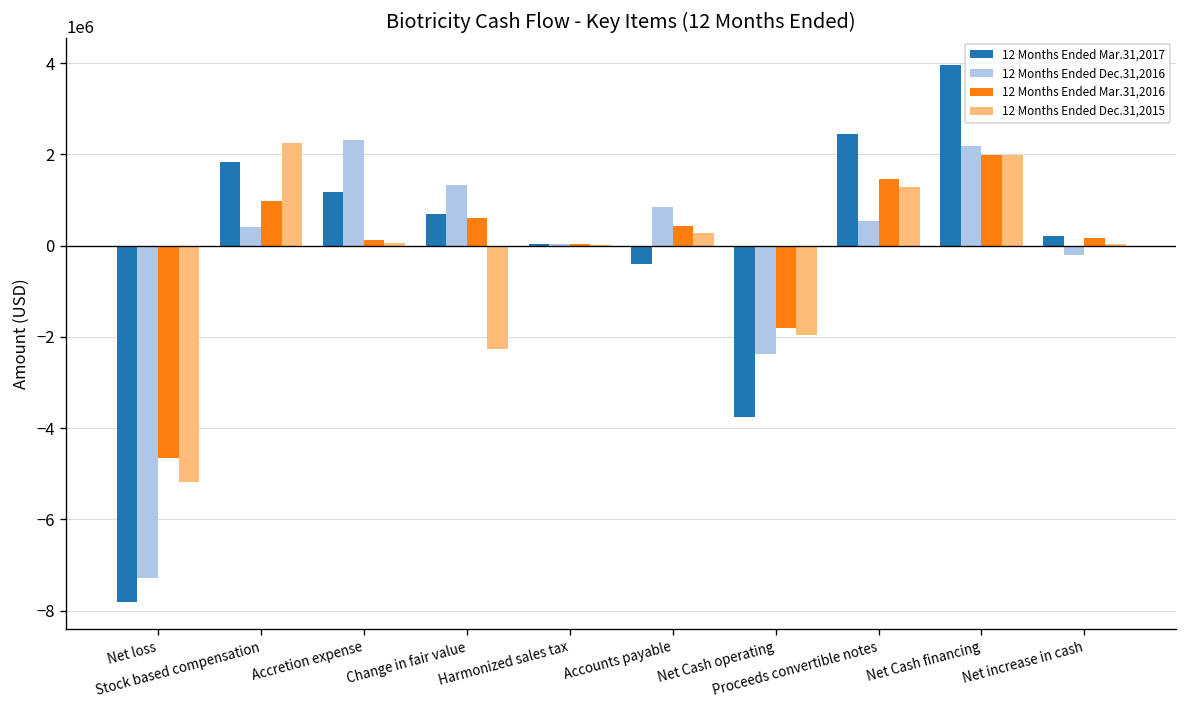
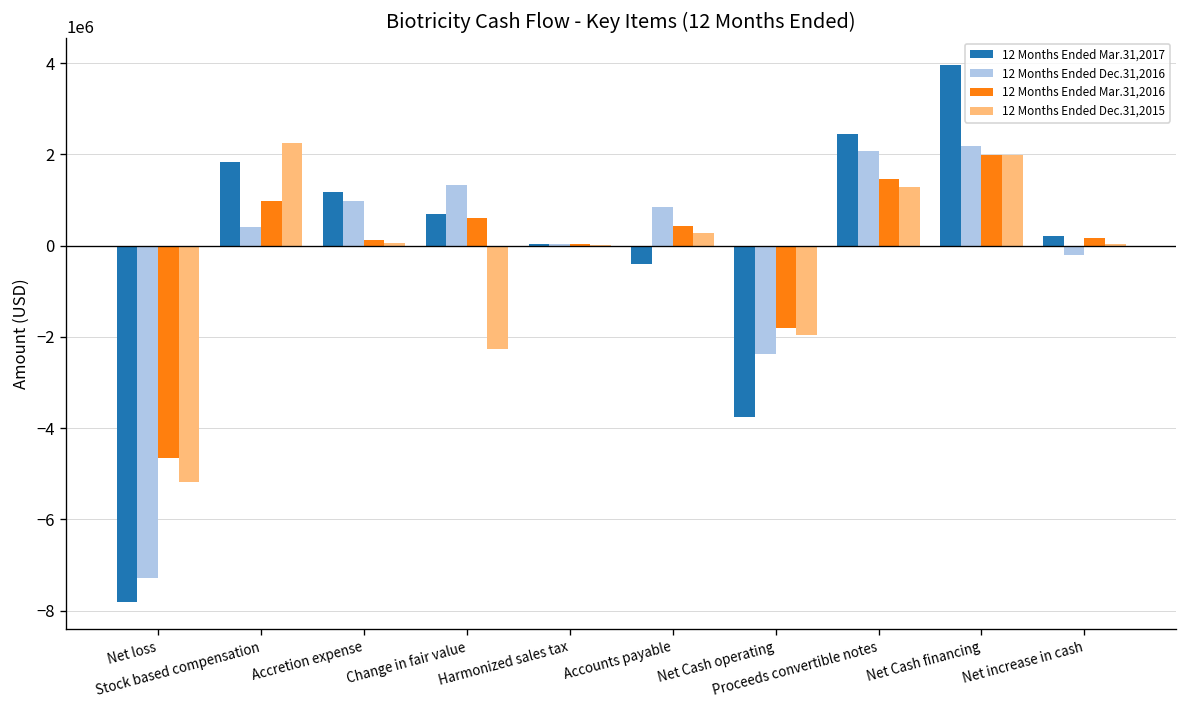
  {
    "12 Months Ended Mar.31,2017": {
      "Net loss": -7800000,
      "Stock based compensation": 1800000,
      "Accretion expense": 1200000,
      "Change in fair value": 700000,
      "Accounts payable": -400000,
      "Net Cash operating": -3700000,
      "Proceeds convertible notes": 2500000,
      "Net Cash financing": 4000000,
      "Net increase in cash": 200000
    },
    "12 Months Ended Dec.31,2016": {
      "Net loss": -7300000,
      "Stock based compensation": 400000,
-     "Accretion expense": 2300000,
+     "Accretion expense": 1000000,
      "Change in fair value": 1300000,
      "Accounts payable": 800000,
      "Net Cash operating": -2400000,
-     "Proceeds convertible notes": 500000,
+     "Proceeds convertible notes": 2100000,
      "Net Cash financing": 2200000,
      "Net increase in cash": -200000
    },
    "12 Months Ended Mar.31,2016": {
      "Net loss": -4600000,
      "Stock based compensation": 1000000,
      "Accretion expense": 100000,
      "Change in fair value": 600000,
      "Accounts payable": 400000,
      "Net Cash operating": -1800000,
      "Proceeds convertible notes": 1500000,
      "Net Cash financing": 2000000,
      "Net increase in cash": 200000
    },
    "12 Months Ended Dec.31,2015": {
      "Net loss": -5200000,
      "Stock based compensation": 2300000,
      "Change in fair value": -2300000,
      "Accounts payable": 300000,
      "Net Cash operating": -2000000,
      "Proceeds convertible notes": 1300000,
      "Net Cash financing": 2000000
    }
  }
